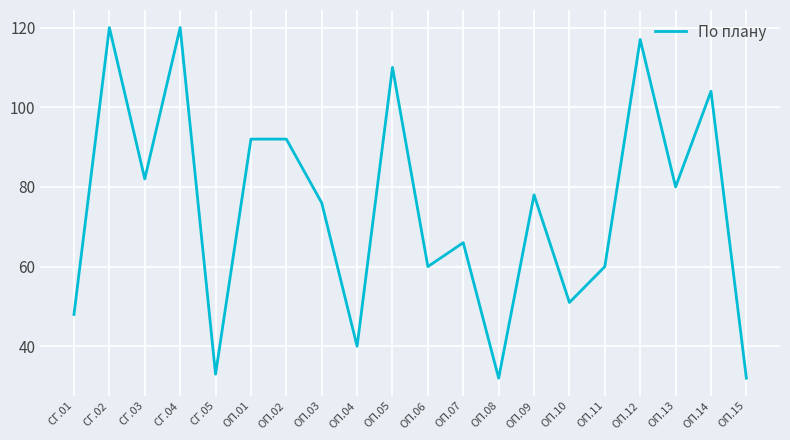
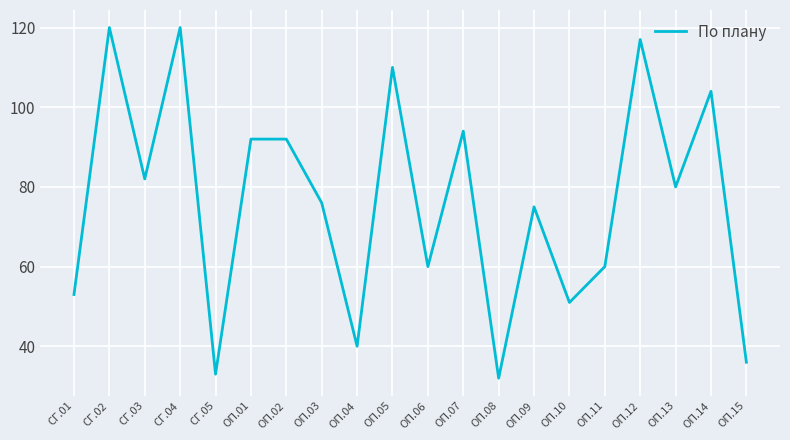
  {
-   "СГ.01": 48,
+   "СГ.01": 53,
    "СГ.02": 120,
    "СГ.03": 82,
    "СГ.04": 120,
    "СГ.05": 33,
    "ОП.01": 92,
    "ОП.02": 92,
    "ОП.03": 76,
    "ОП.04": 40,
    "ОП.05": 110,
    "ОП.06": 60,
-   "ОП.07": 66,
+   "ОП.07": 94,
    "ОП.08": 32,
-   "ОП.09": 78,
+   "ОП.09": 75,
    "ОП.10": 51,
    "ОП.11": 60,
    "ОП.12": 117,
    "ОП.13": 80,
    "ОП.14": 104,
-   "ОП.15": 32
+   "ОП.15": 36
  }
